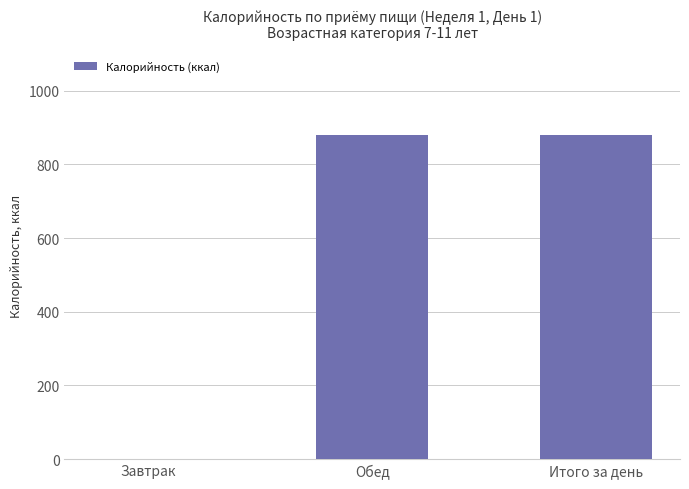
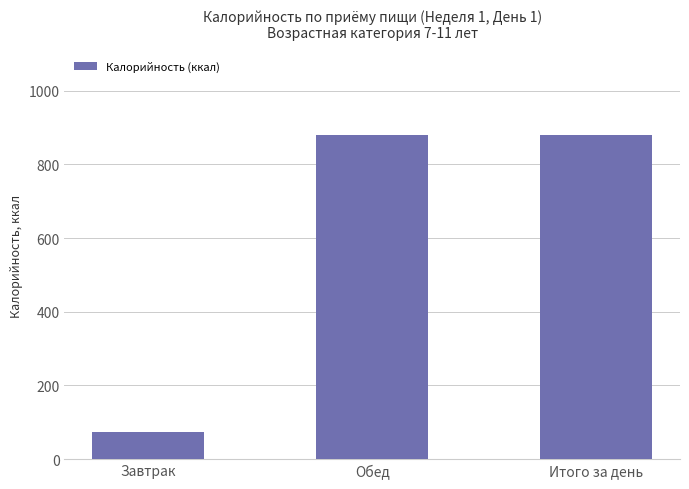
  {
-   "Завтрак": 0,
+   "Завтрак": 70,
    "Обед": 880,
    "Итого за день": 880
  }
